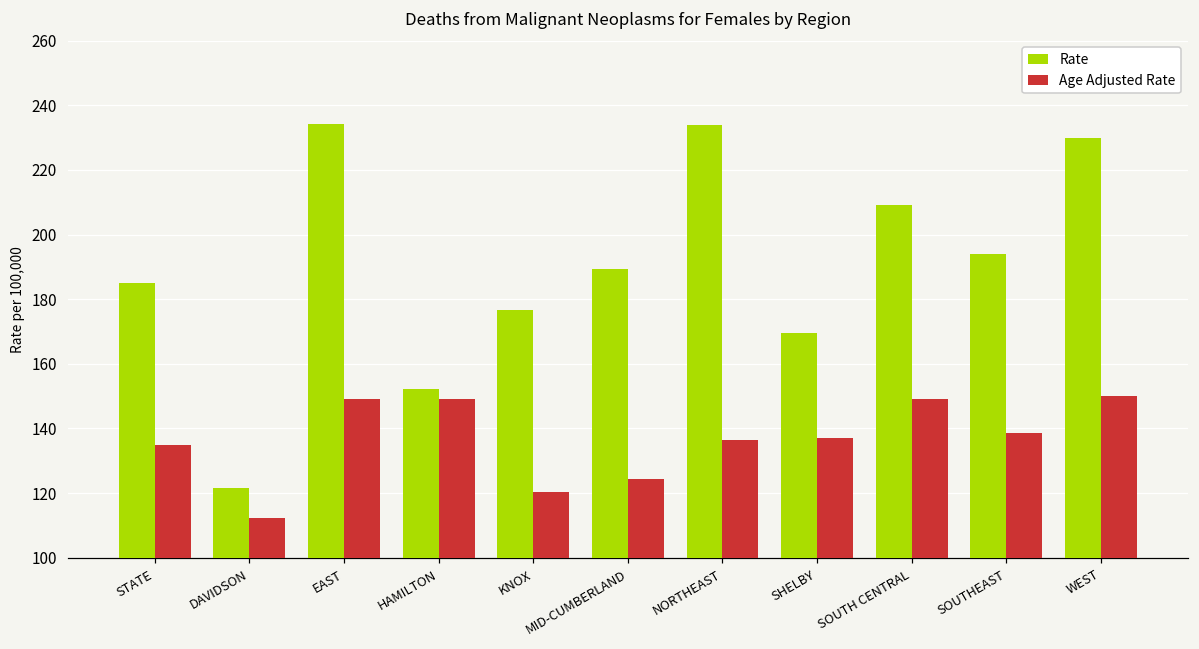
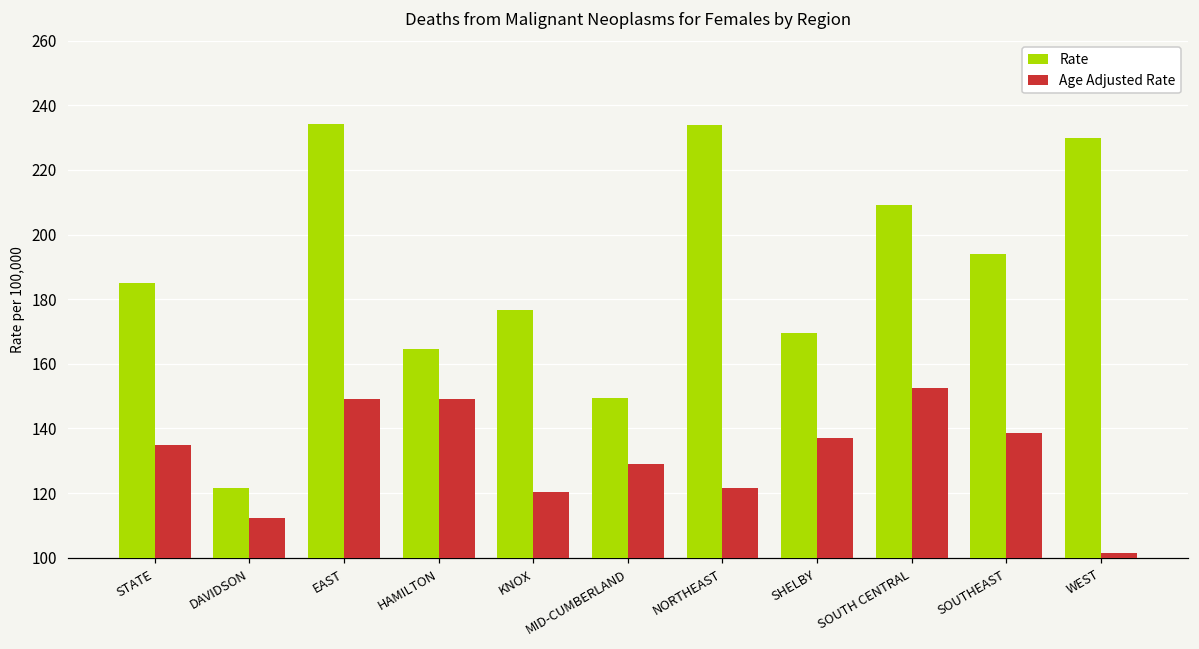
  {
    "Rate": {
      "STATE": 185,
      "DAVIDSON": 122,
      "EAST": 234,
-     "HAMILTON": 152,
+     "HAMILTON": 164,
      "KNOX": 177,
-     "MID-CUMBERLAND": 189,
+     "MID-CUMBERLAND": 149,
      "NORTHEAST": 234,
      "SHELBY": 170,
      "SOUTH CENTRAL": 209,
      "SOUTHEAST": 194,
      "WEST": 230
    },
    "Age Adjusted Rate": {
      "STATE": 135,
      "DAVIDSON": 112,
      "EAST": 149,
      "HAMILTON": 149,
      "KNOX": 121,
-     "MID-CUMBERLAND": 124,
-     "NORTHEAST": 136,
+     "MID-CUMBERLAND": 129,
+     "NORTHEAST": 122,
      "SHELBY": 137,
-     "SOUTH CENTRAL": 149,
+     "SOUTH CENTRAL": 153,
      "SOUTHEAST": 139,
-     "WEST": 150
+     "WEST": 101
    }
  }
